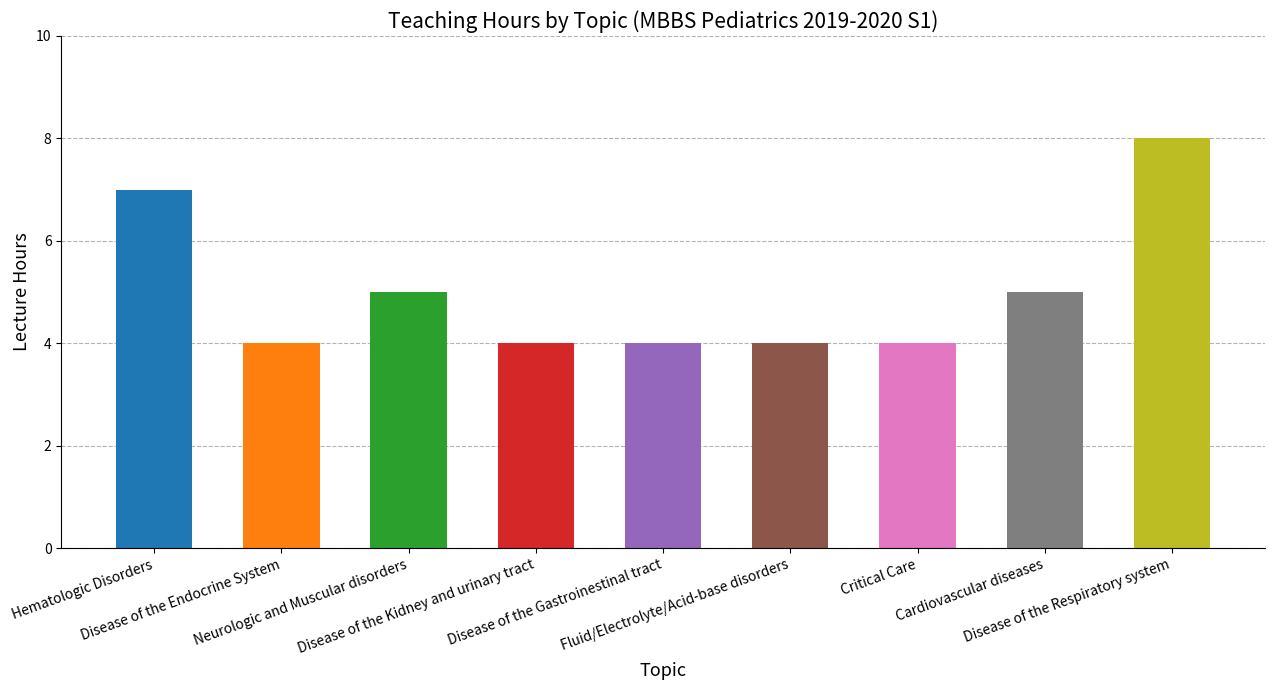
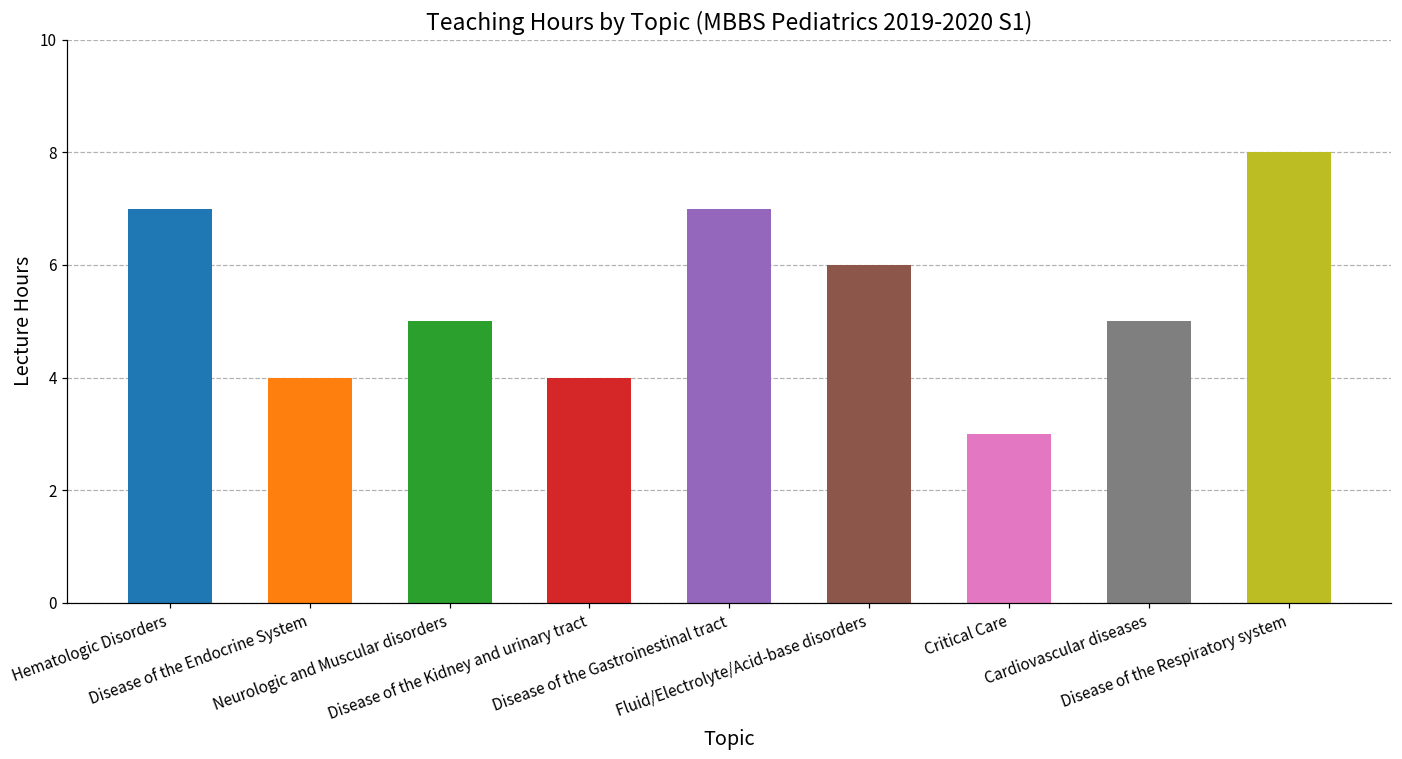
  {
    "Hematologic Disorders": 7,
    "Disease of the Endocrine System": 4,
    "Neurologic and Muscular disorders": 5,
    "Disease of the Kidney and urinary tract": 4,
-   "Disease of the Gastroinestinal tract": 4,
-   "Fluid/Electrolyte/Acid-base disorders": 4,
-   "Critical Care": 4,
+   "Disease of the Gastroinestinal tract": 7,
+   "Fluid/Electrolyte/Acid-base disorders": 6,
+   "Critical Care": 3,
    "Cardiovascular diseases": 5,
    "Disease of the Respiratory system": 8
  }
